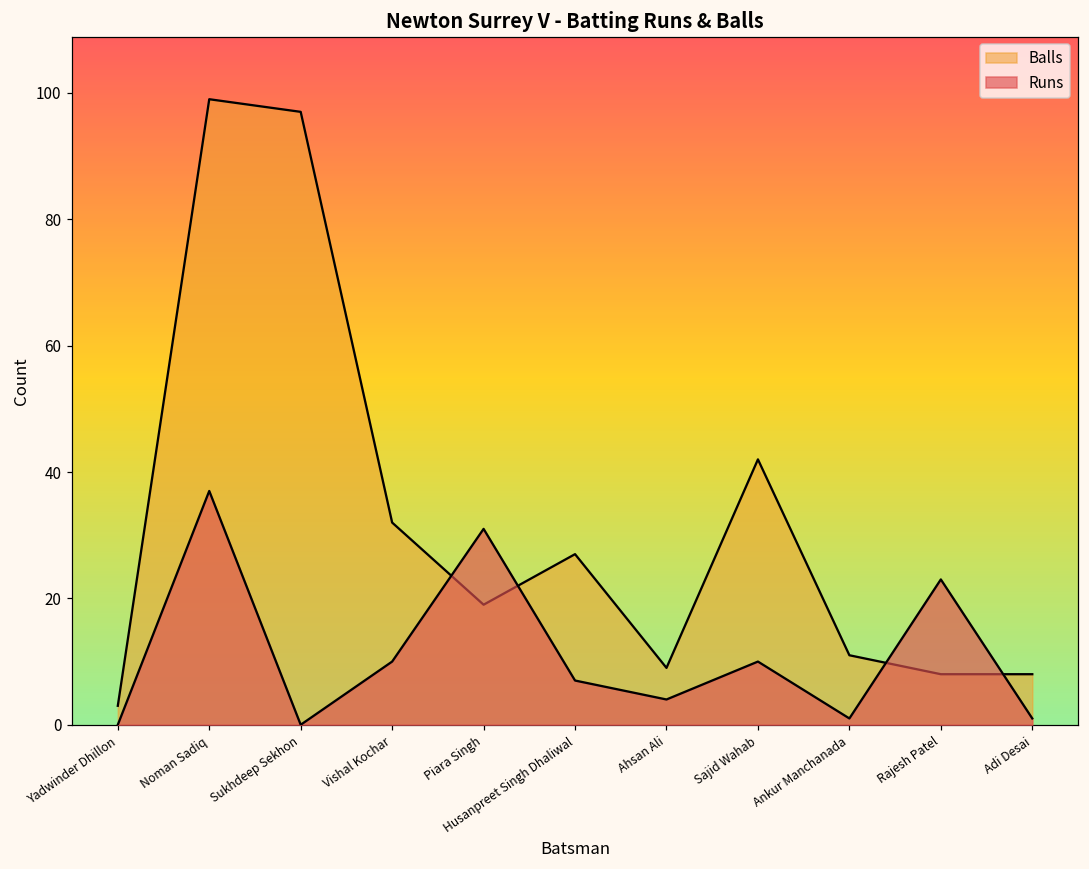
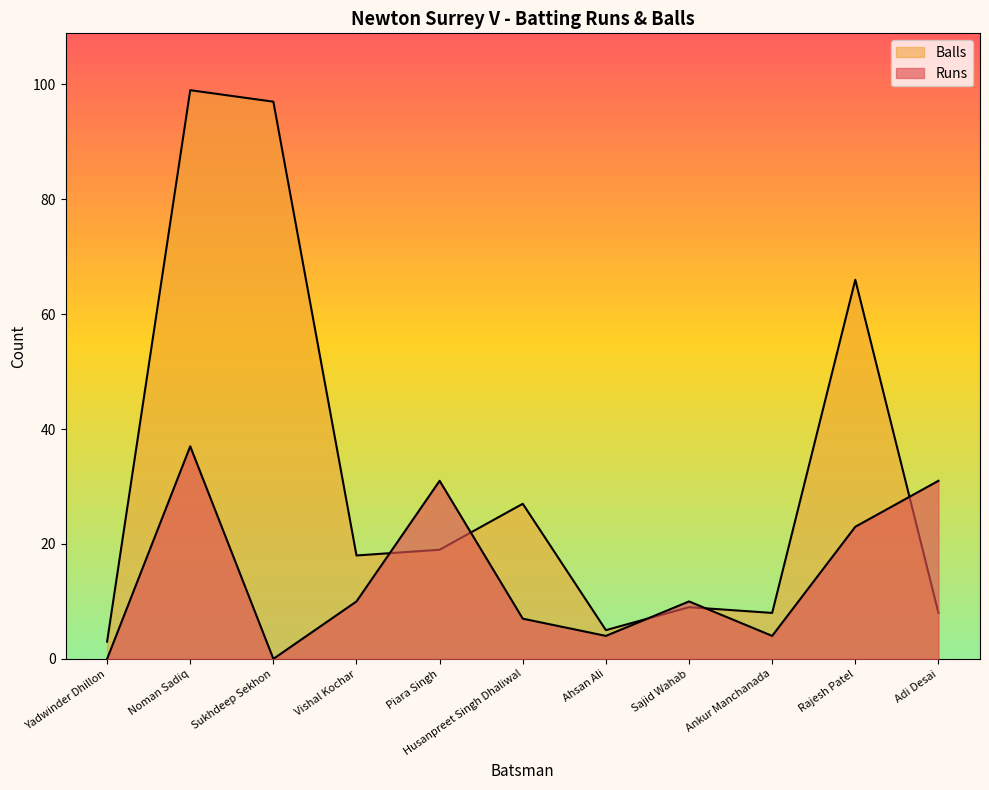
  {
    "Balls": {
      "Yadwinder Dhillon": 3,
      "Noman Sadiq": 99,
      "Sukhdeep Sekhon": 97,
-     "Vishal Kochar": 32,
+     "Vishal Kochar": 18,
      "Piara Singh": 19,
      "Husanpreet Singh Dhaliwal": 27,
-     "Ahsan Ali": 9,
-     "Sajid Wahab": 42,
-     "Ankur Manchanada": 11,
-     "Rajesh Patel": 8,
+     "Ahsan Ali": 5,
+     "Sajid Wahab": 9,
+     "Ankur Manchanada": 8,
+     "Rajesh Patel": 66,
      "Adi Desai": 8
    },
    "Runs": {
      "Yadwinder Dhillon": 0,
      "Noman Sadiq": 37,
      "Sukhdeep Sekhon": 0,
      "Vishal Kochar": 10,
      "Piara Singh": 31,
      "Husanpreet Singh Dhaliwal": 7,
      "Ahsan Ali": 4,
      "Sajid Wahab": 10,
-     "Ankur Manchanada": 1,
+     "Ankur Manchanada": 4,
      "Rajesh Patel": 23,
-     "Adi Desai": 1
+     "Adi Desai": 31
    }
  }
